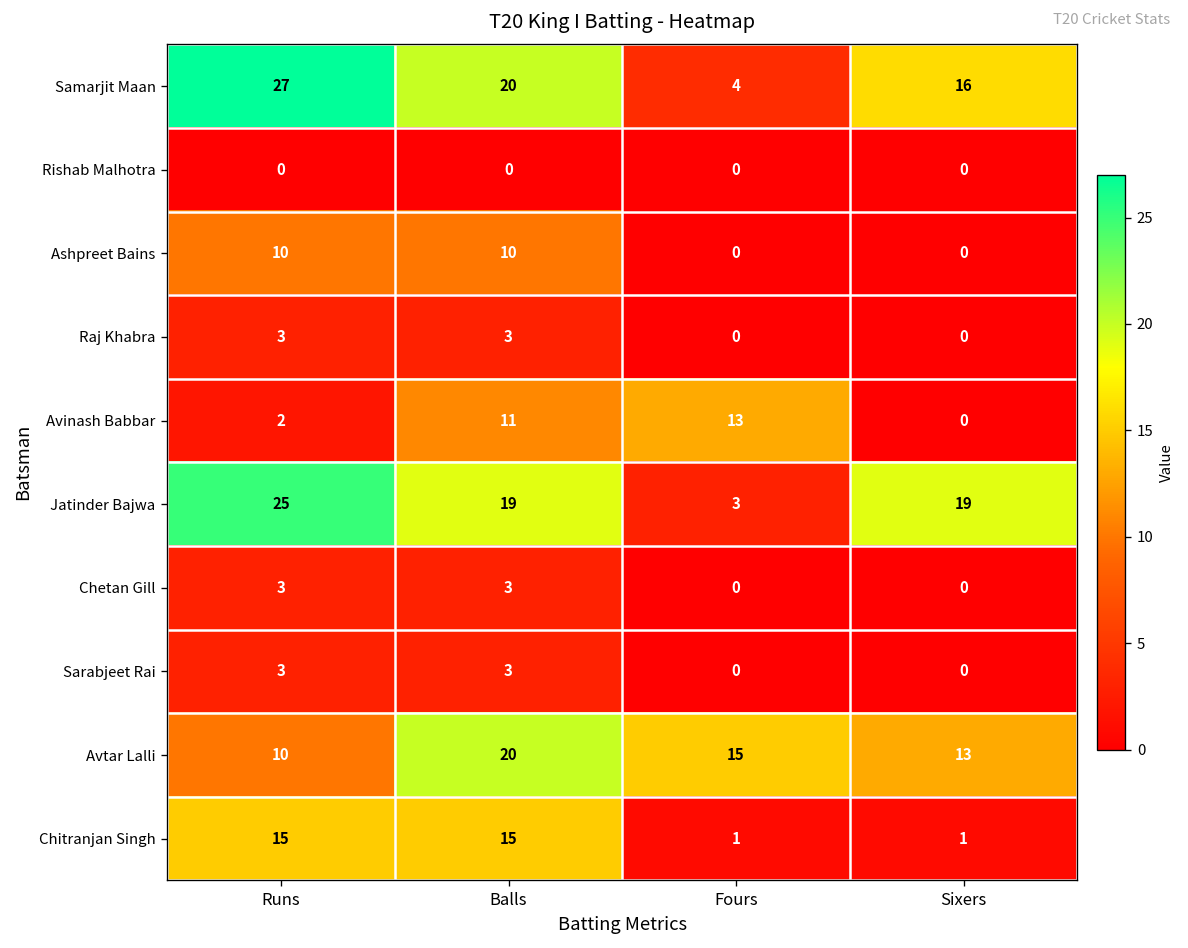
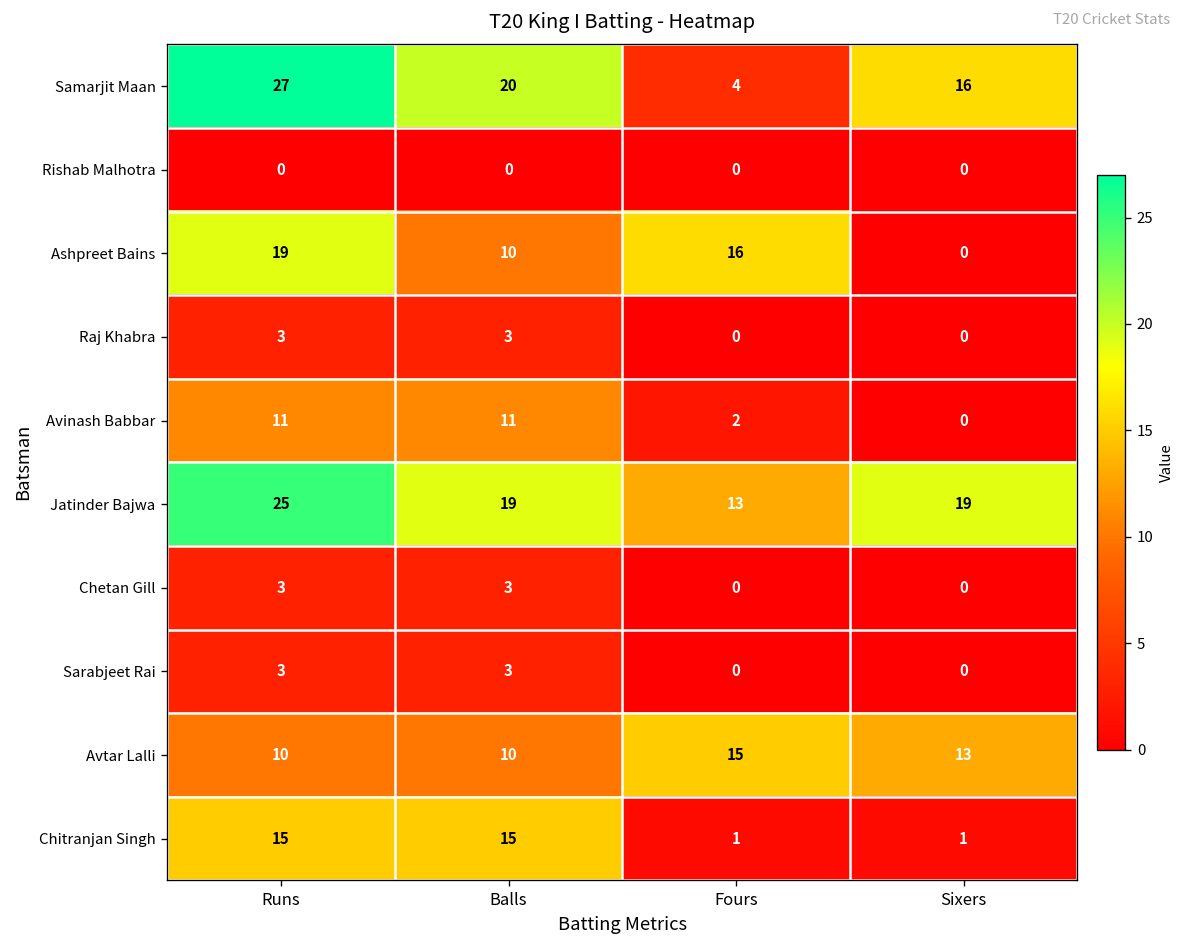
  {
    "Samarjit Maan": {
      "Runs": 27,
      "Balls": 20,
      "Fours": 4,
      "Sixers": 16
    },
    "Rishab Malhotra": {
      "Runs": 0,
      "Balls": 0,
      "Fours": 0,
      "Sixers": 0
    },
    "Ashpreet Bains": {
-     "Runs": 10,
+     "Runs": 19,
      "Balls": 10,
-     "Fours": 0,
+     "Fours": 16,
      "Sixers": 0
    },
    "Raj Khabra": {
      "Runs": 3,
      "Balls": 3,
      "Fours": 0,
      "Sixers": 0
    },
    "Avinash Babbar": {
-     "Runs": 2,
+     "Runs": 11,
      "Balls": 11,
-     "Fours": 13,
+     "Fours": 2,
      "Sixers": 0
    },
    "Jatinder Bajwa": {
      "Runs": 25,
      "Balls": 19,
-     "Fours": 3,
+     "Fours": 13,
      "Sixers": 19
    },
    "Chetan Gill": {
      "Runs": 3,
      "Balls": 3,
      "Fours": 0,
      "Sixers": 0
    },
    "Sarabjeet Rai": {
      "Runs": 3,
      "Balls": 3,
      "Fours": 0,
      "Sixers": 0
    },
    "Avtar Lalli": {
      "Runs": 10,
-     "Balls": 20,
+     "Balls": 10,
      "Fours": 15,
      "Sixers": 13
    },
    "Chitranjan Singh": {
      "Runs": 15,
      "Balls": 15,
      "Fours": 1,
      "Sixers": 1
    }
  }
